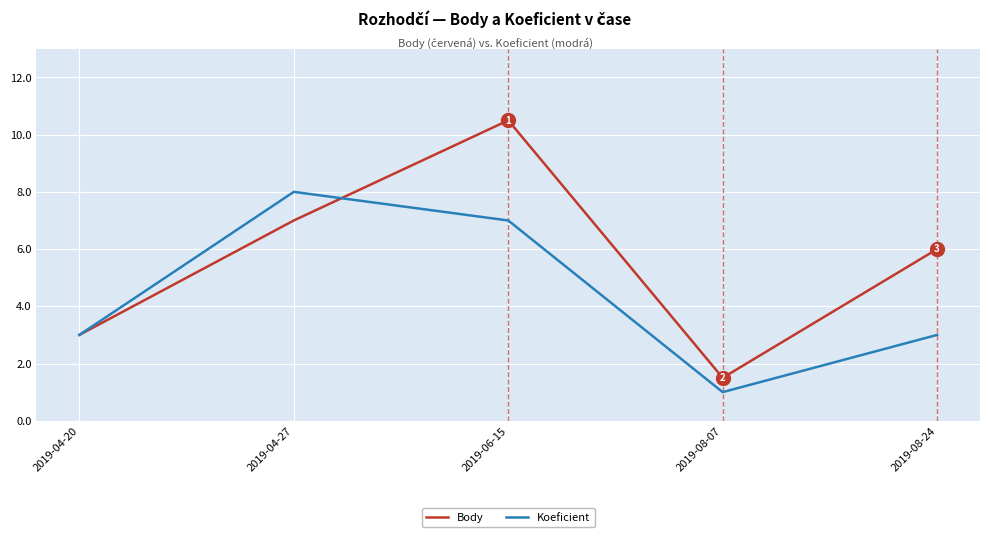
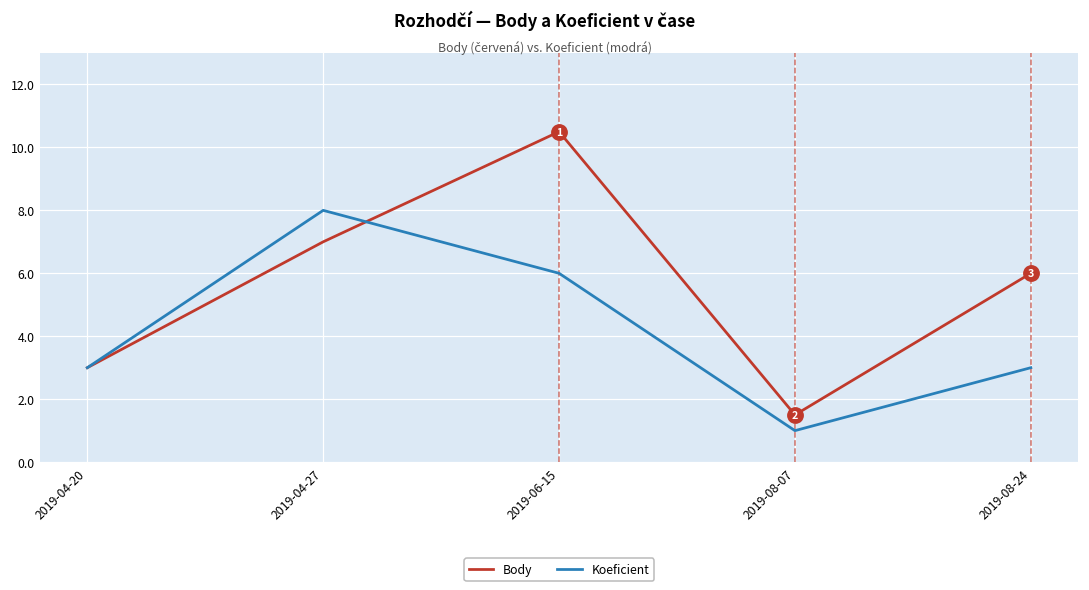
  {
    "Koeficient": {
      "2019-04-27": 8,
-     "2019-06-15": 7,
+     "2019-06-15": 6,
      "2019-08-07": 1,
      "2019-08-24": 3
    }
  }
